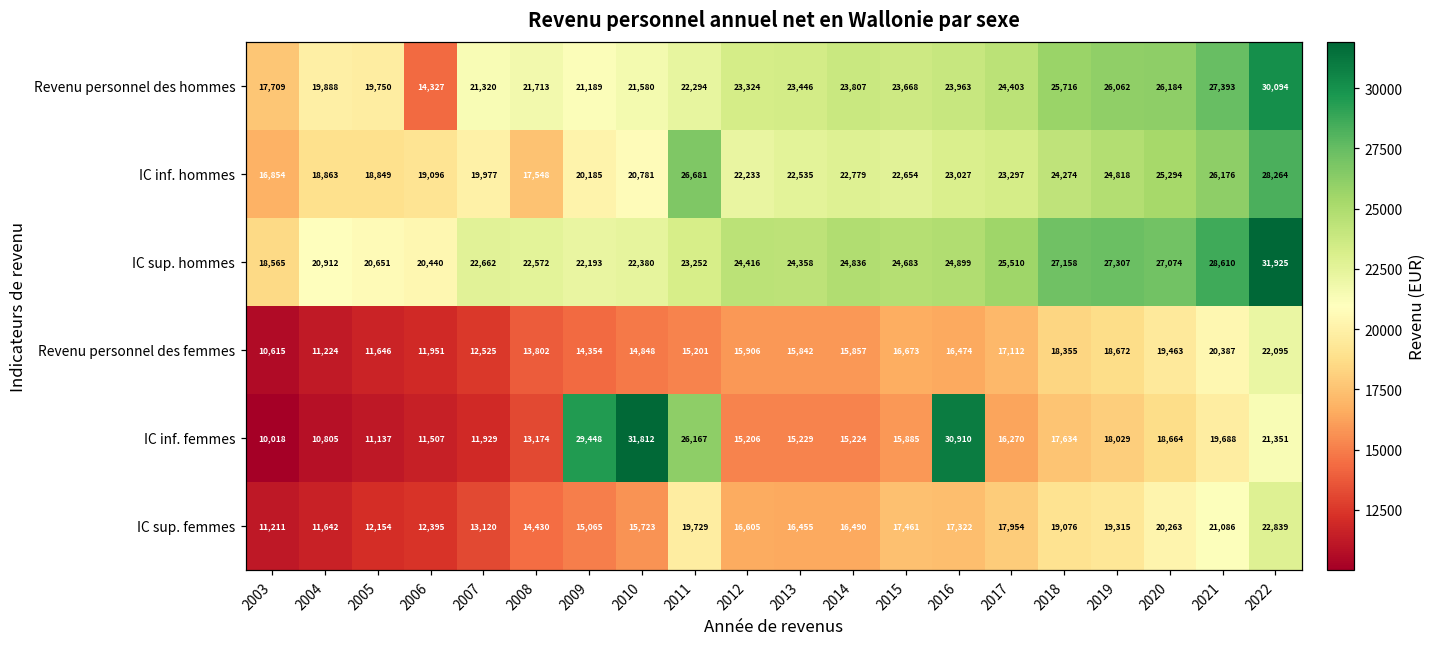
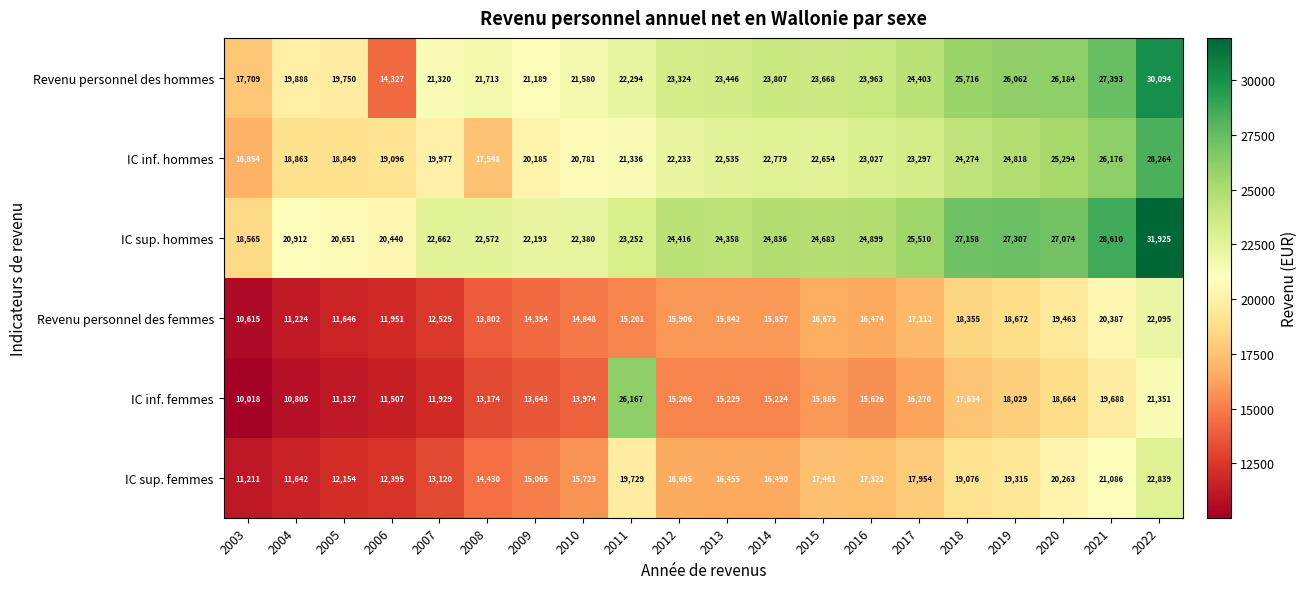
  {
    "IC inf. hommes": {
-     "2011": "26,681"
+     "2011": "21,336"
    },
    "IC inf. femmes": {
-     "2009": "29,448",
-     "2010": "31,812",
-     "2016": "30,910"
+     "2009": "13,643",
+     "2010": "13,974",
+     "2016": "15,626"
    }
  }
